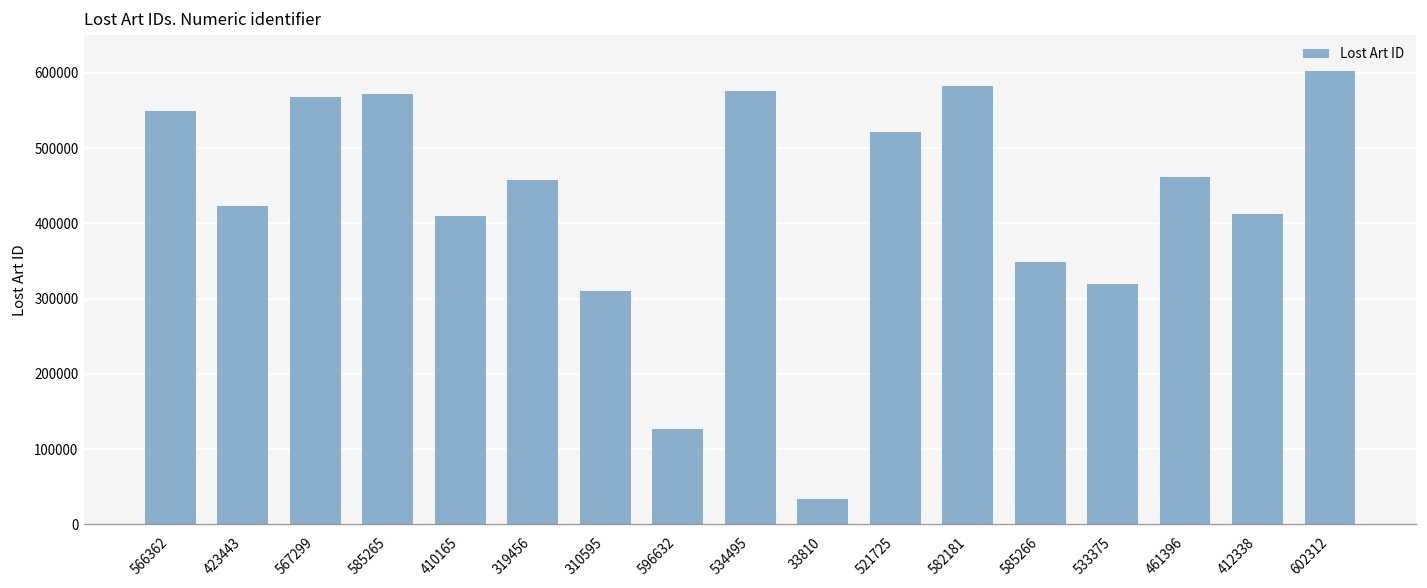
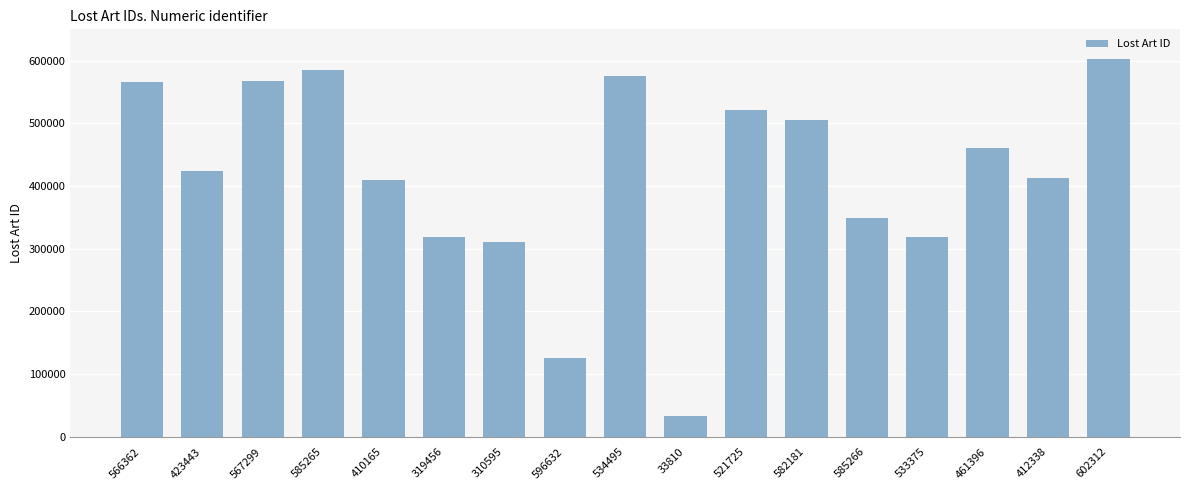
  {
-   "566362": 550000,
+   "566362": 570000,
    "423443": 420000,
    "567299": 570000,
-   "585265": 570000,
+   "585265": 590000,
    "410165": 410000,
-   "319456": 460000,
+   "319456": 320000,
    "310595": 310000,
    "596632": 130000,
    "534495": 580000,
    "33810": 30000,
    "521725": 520000,
-   "582181": 580000,
+   "582181": 500000,
    "585266": 350000,
    "533375": 320000,
    "461396": 460000,
    "412338": 410000,
    "602312": 600000
  }
